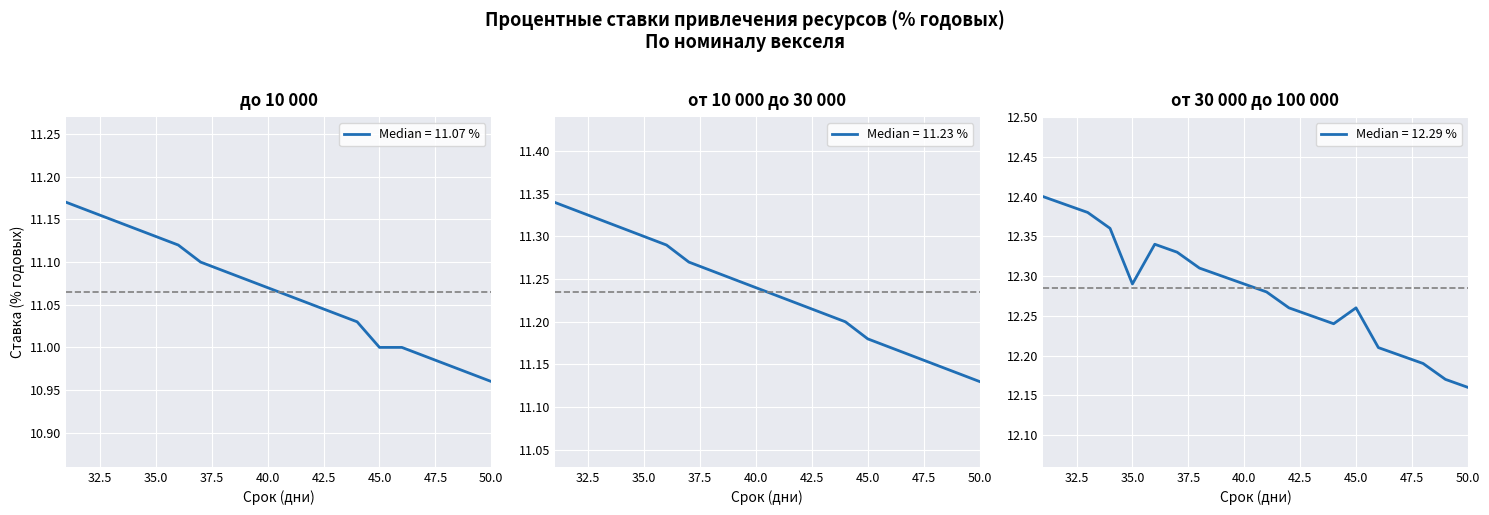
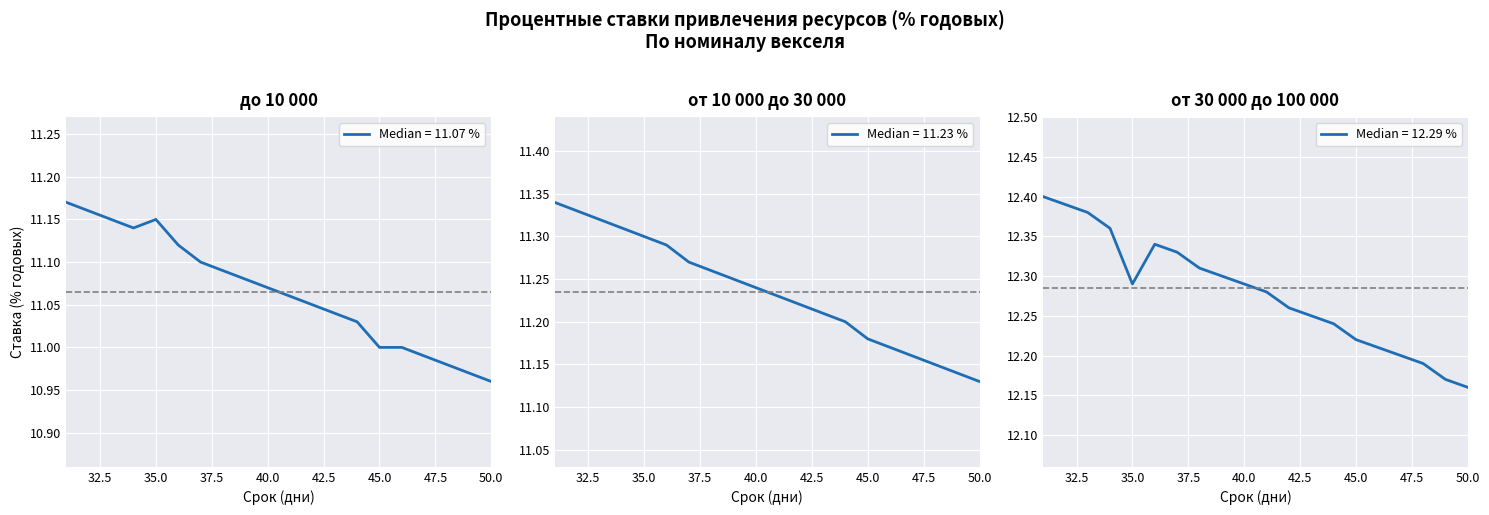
  {
    "до 10 000": {
-     "35.0": 11.13,
+     "35.0": 11.15,
      "40.0": 11.07,
      "45.0": 11.00,
      "50.0": 10.96
    },
    "от 10 000 до 30 000": {
      "35.0": 11.30,
      "40.0": 11.24,
      "45.0": 11.18,
      "50.0": 11.13
    },
    "от 30 000 до 100 000": {
      "35.0": 12.29,
      "40.0": 12.29,
-     "45.0": 12.26,
+     "45.0": 12.22,
      "50.0": 12.16
    }
  }
